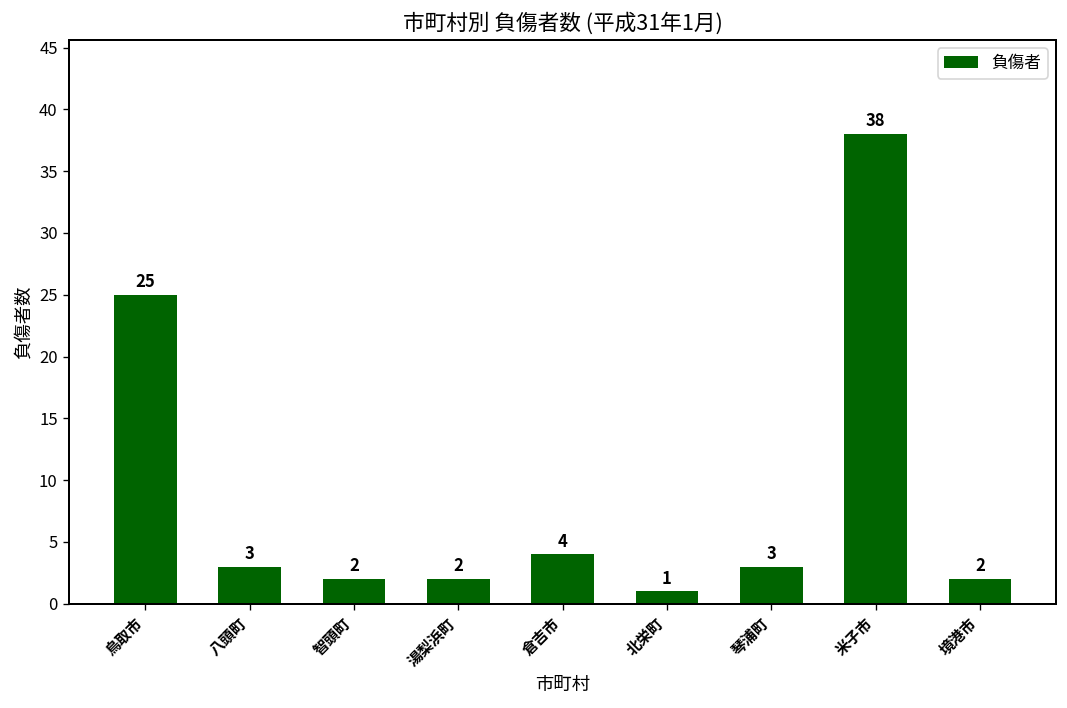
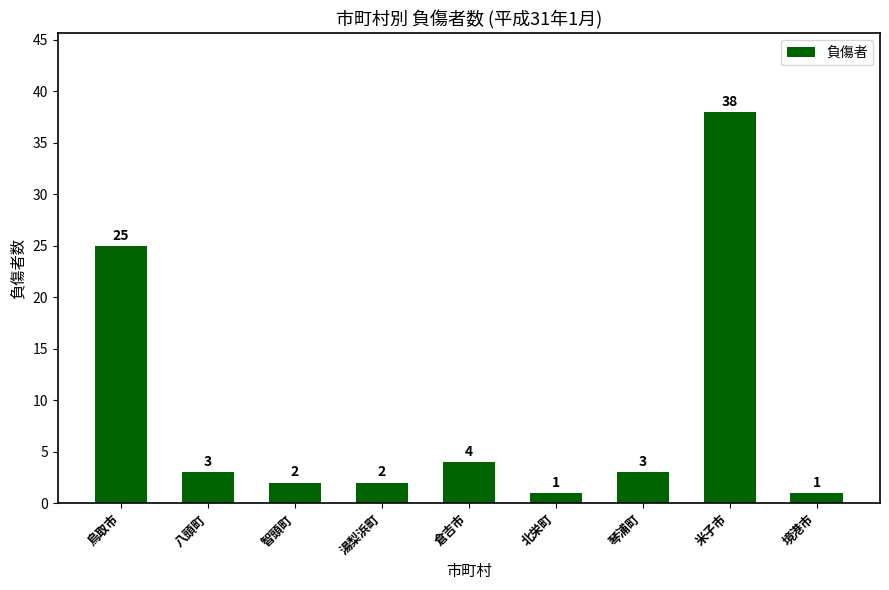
  {
    "鳥取市": 25,
    "八頭町": 3,
    "智頭町": 2,
    "湯梨浜町": 2,
    "倉吉市": 4,
    "北栄町": 1,
    "琴浦町": 3,
    "米子市": 38,
-   "境港市": 2
+   "境港市": 1
  }
